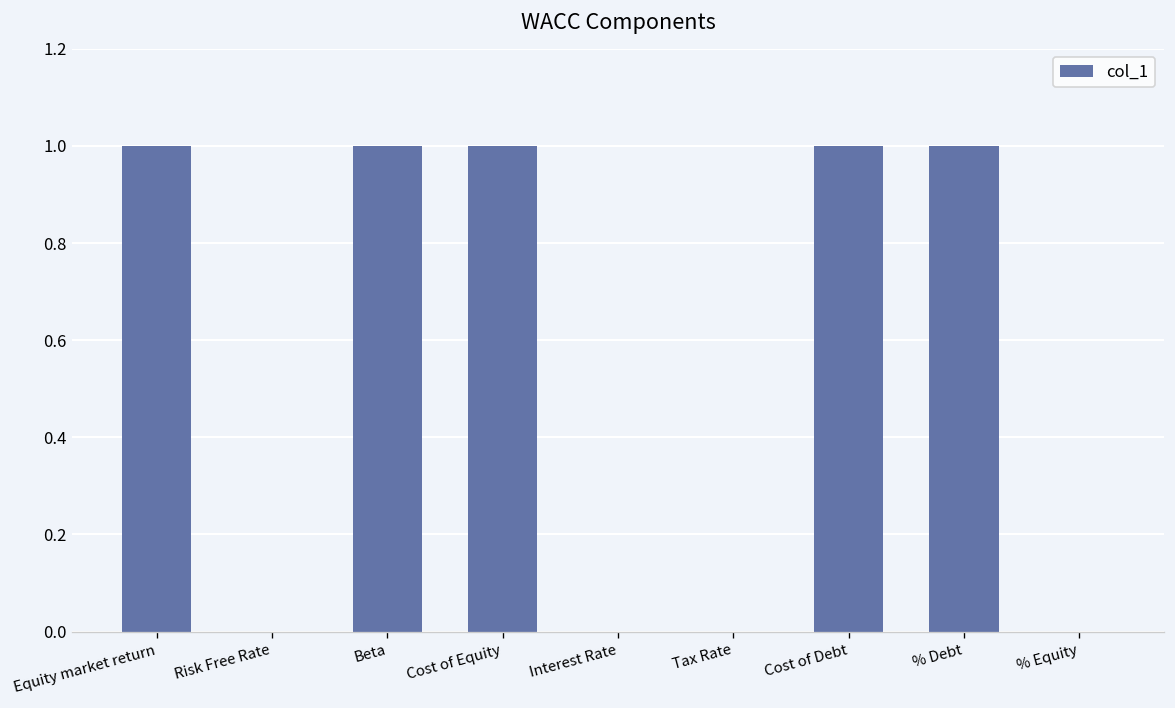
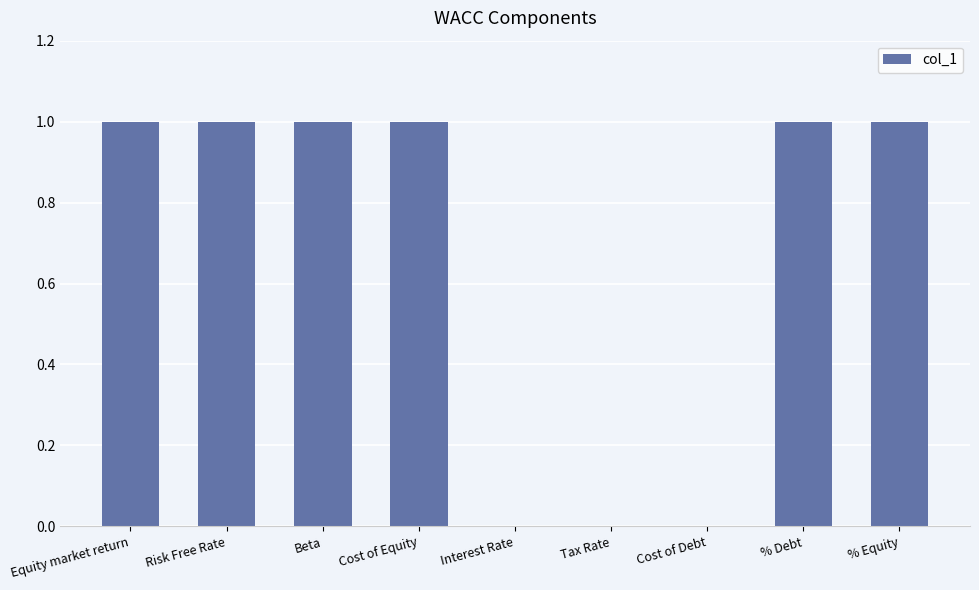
  {
    "Equity market return": 1,
-   "Risk Free Rate": 0,
+   "Risk Free Rate": 1,
    "Beta": 1,
    "Cost of Equity": 1,
    "Interest Rate": 0,
    "Tax Rate": 0,
-   "Cost of Debt": 1,
+   "Cost of Debt": 0,
    "% Debt": 1,
-   "% Equity": 0
+   "% Equity": 1
  }
